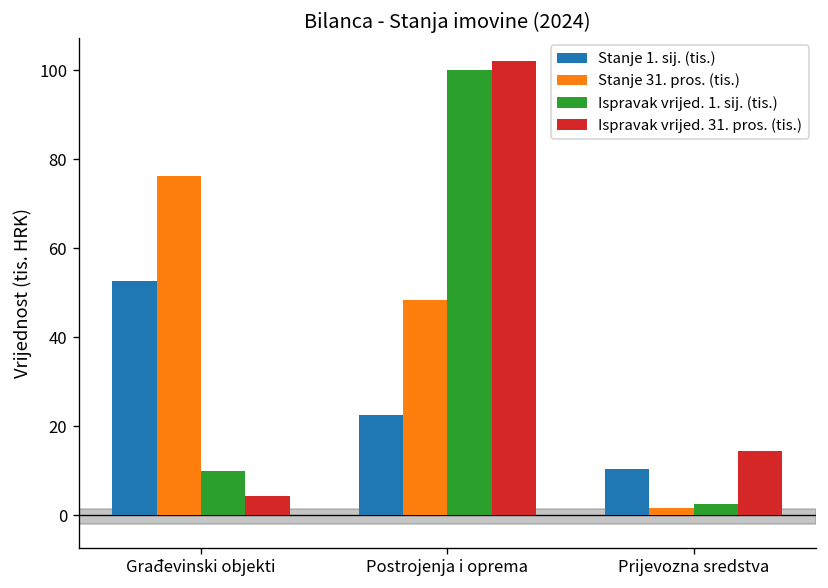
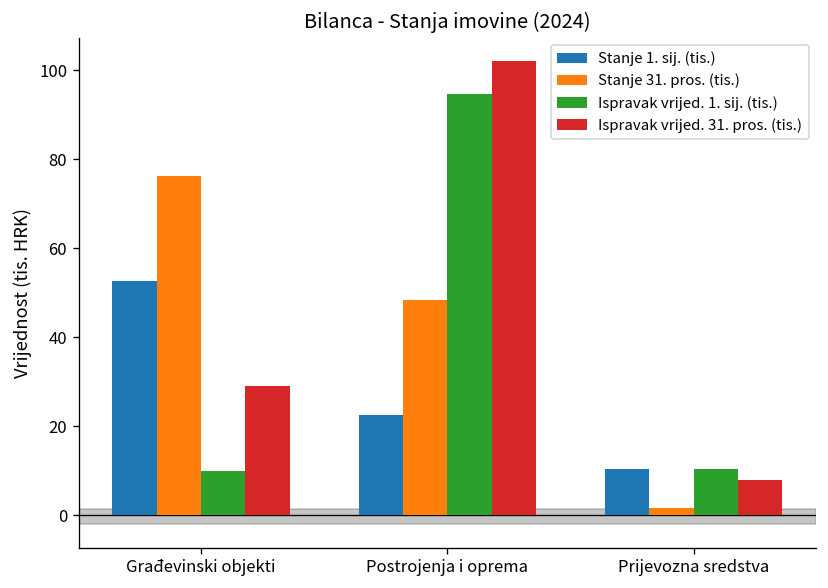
  {
    "Stanje 1. sij. (tis.)": {
      "Građevinski objekti": 53,
      "Postrojenja i oprema": 23,
      "Prijevozna sredstva": 10
    },
    "Stanje 31. pros. (tis.)": {
      "Građevinski objekti": 76,
      "Postrojenja i oprema": 48,
      "Prijevozna sredstva": 2
    },
    "Ispravak vrijed. 1. sij. (tis.)": {
      "Građevinski objekti": 10,
-     "Postrojenja i oprema": 100,
-     "Prijevozna sredstva": 3
+     "Postrojenja i oprema": 95,
+     "Prijevozna sredstva": 10
    },
    "Ispravak vrijed. 31. pros. (tis.)": {
-     "Građevinski objekti": 4,
+     "Građevinski objekti": 29,
      "Postrojenja i oprema": 102,
-     "Prijevozna sredstva": 15
+     "Prijevozna sredstva": 8
    }
  }
